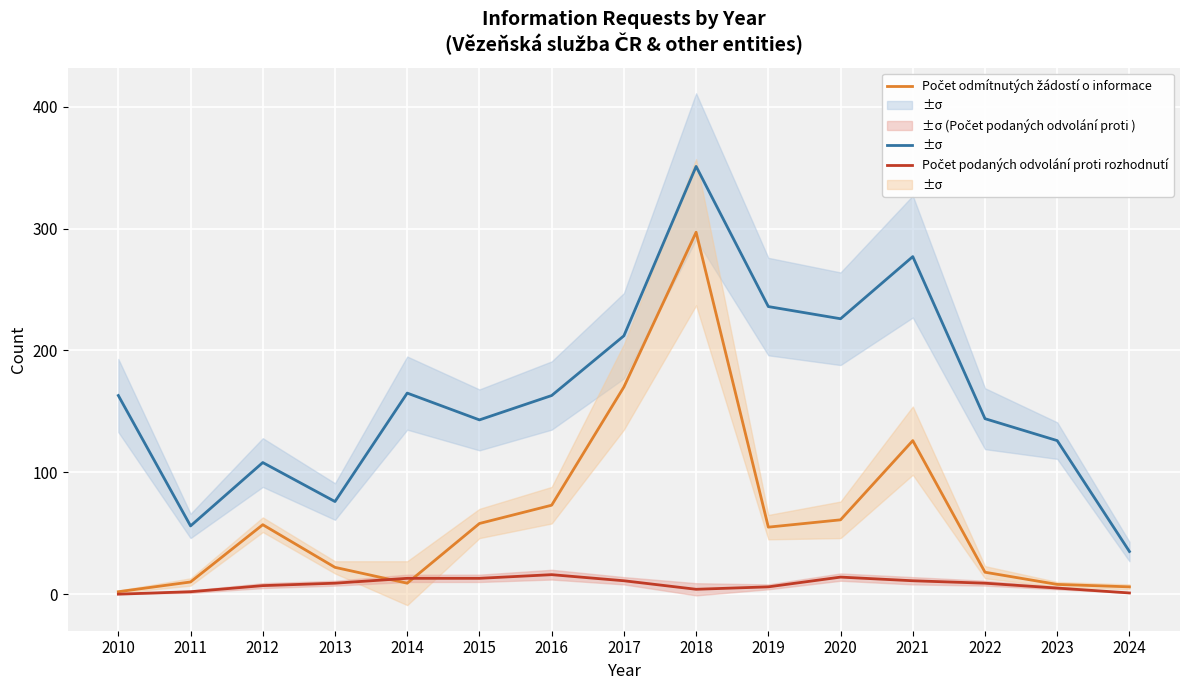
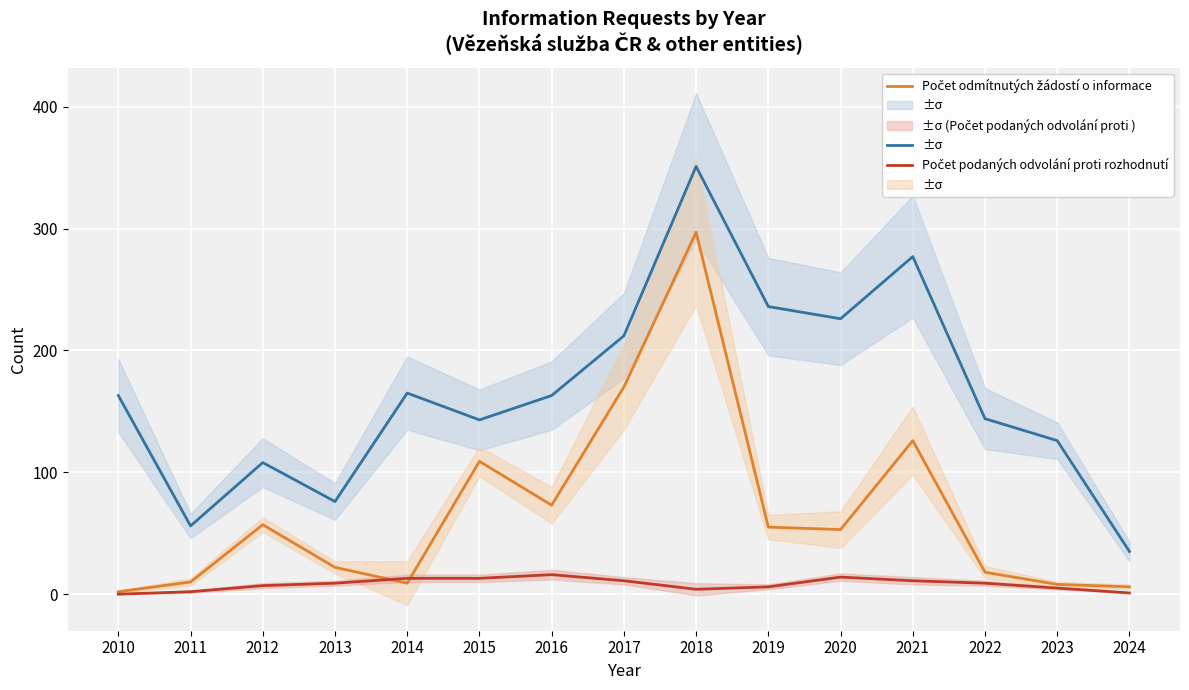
  {
    "Počet odmítnutých žádostí o informace": {
      "2011": 10,
      "2012": 57,
      "2013": 22,
      "2014": 9,
-     "2015": 58,
+     "2015": 109,
      "2016": 73,
      "2017": 170,
      "2018": 297,
      "2019": 55,
-     "2020": 61,
+     "2020": 53,
      "2021": 126,
      "2022": 18
    },
    "Počet podaných odvolání proti rozhodnutí": {
      "2014": 13,
      "2015": 13,
      "2016": 16,
      "2017": 11,
      "2018": 4,
      "2020": 14,
      "2021": 11
    }
  }
